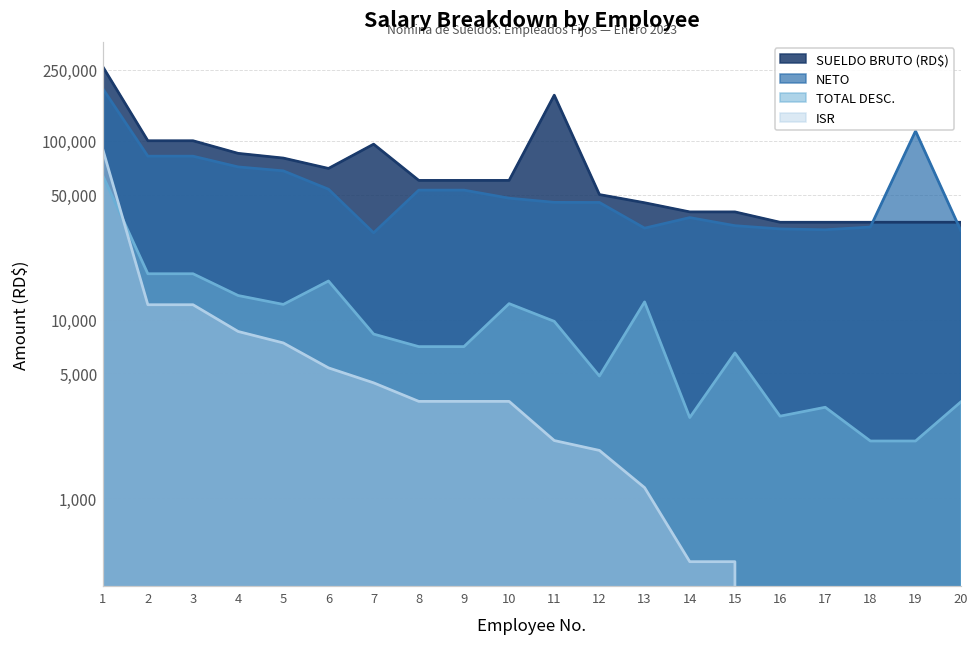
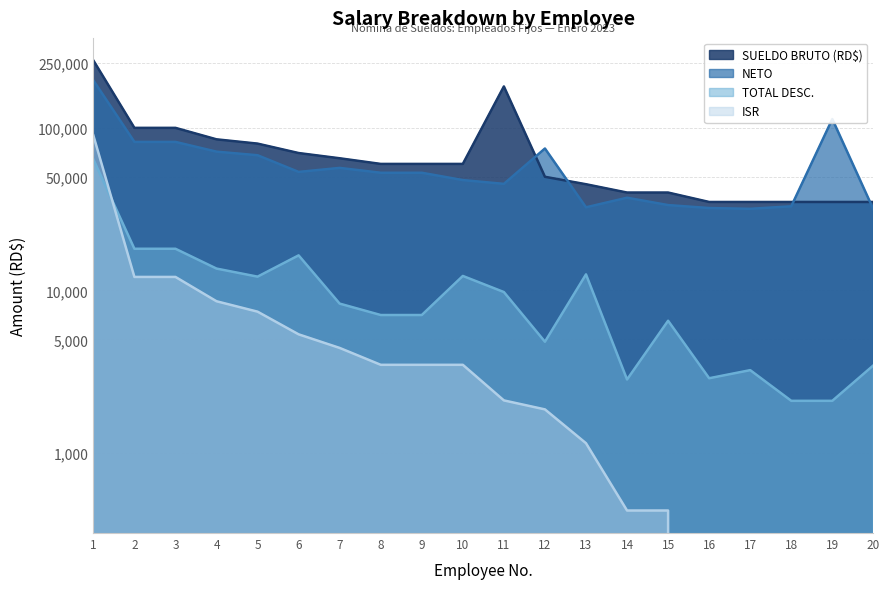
  {
    "SUELDO BRUTO (RD$)": {
      "1": "260,000",
      "2": "100,000",
      "3": "100,000",
      "4": "90,000",
      "5": "80,000",
      "6": "70,000",
-     "7": "100,000",
+     "7": "65,000",
      "8": "60,000",
      "9": "60,000",
      "10": "60,000",
      "11": "180,000",
      "12": "50,000",
      "13": "45,000",
      "14": "40,000",
      "15": "40,000",
      "16": "35,000",
      "17": "35,000",
      "18": "35,000",
      "19": "35,000",
      "20": "35,000"
    },
    "NETO": {
      "1": "200,000",
      "2": "80,000",
      "3": "80,000",
      "4": "70,000",
      "5": "68,000",
      "6": "54,000",
-     "7": "31,000",
+     "7": "57,000",
      "8": "53,000",
      "9": "53,000",
      "10": "48,000",
      "11": "45,000",
-     "12": "45,000",
+     "12": "70,000",
      "13": "32,000",
      "14": "37,000",
      "15": "33,000",
      "16": "32,000",
      "17": "32,000",
      "18": "33,000",
      "20": "32,000"
    },
    "TOTAL DESC.": {
      "1": "64,000",
      "2": "18,000",
      "3": "18,000",
      "4": "14,000",
      "5": "12,000",
      "6": "16,000",
      "7": "8,000",
      "8": "7,100",
      "9": "7,100",
      "10": "12,000",
      "11": "10,000",
      "12": "4,800",
      "13": "13,000",
      "14": "2,800",
      "15": "6,500",
      "16": "2,900",
      "17": "3,200",
      "18": "2,100",
      "19": "2,100",
      "20": "3,500"
    },
    "ISR": {
      "1": "90,000",
      "2": "12,000",
      "3": "12,000",
      "4": "9,000",
      "5": "7,000",
      "6": "5,400",
      "7": "4,400",
      "8": "3,500",
      "9": "3,500",
      "10": "3,500",
      "11": "2,100",
      "12": "1,900",
      "13": "1,100",
      "14": "440",
      "15": "440"
    }
  }
